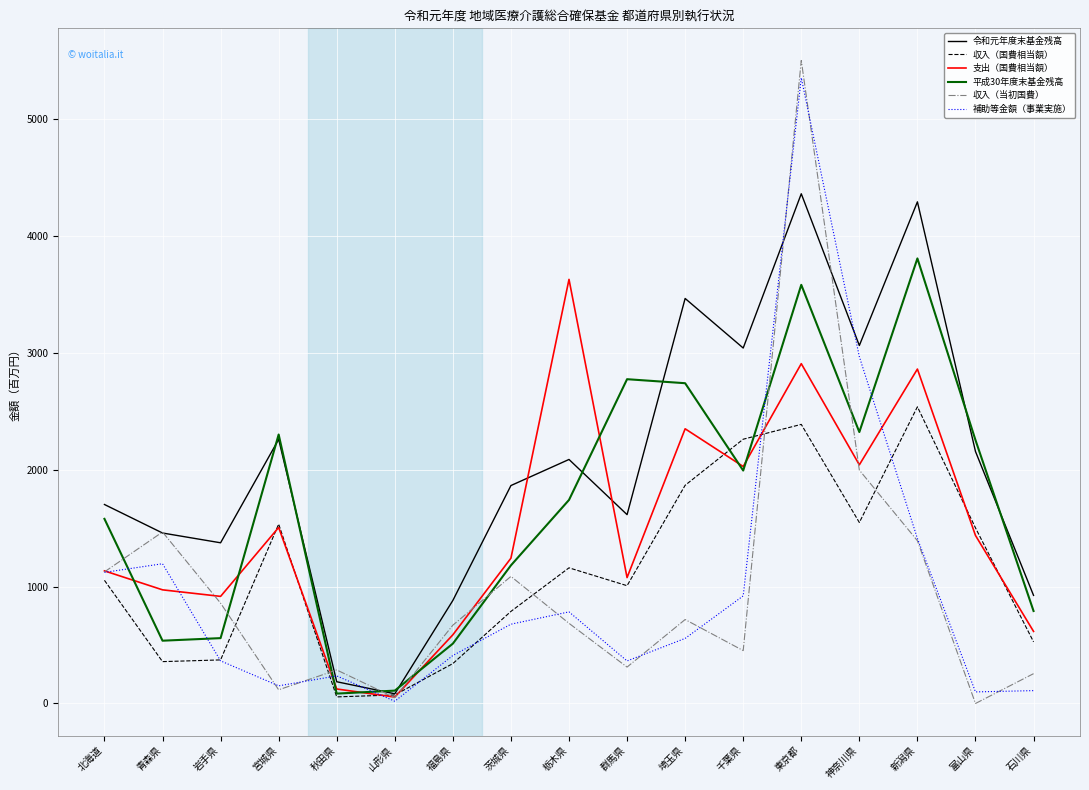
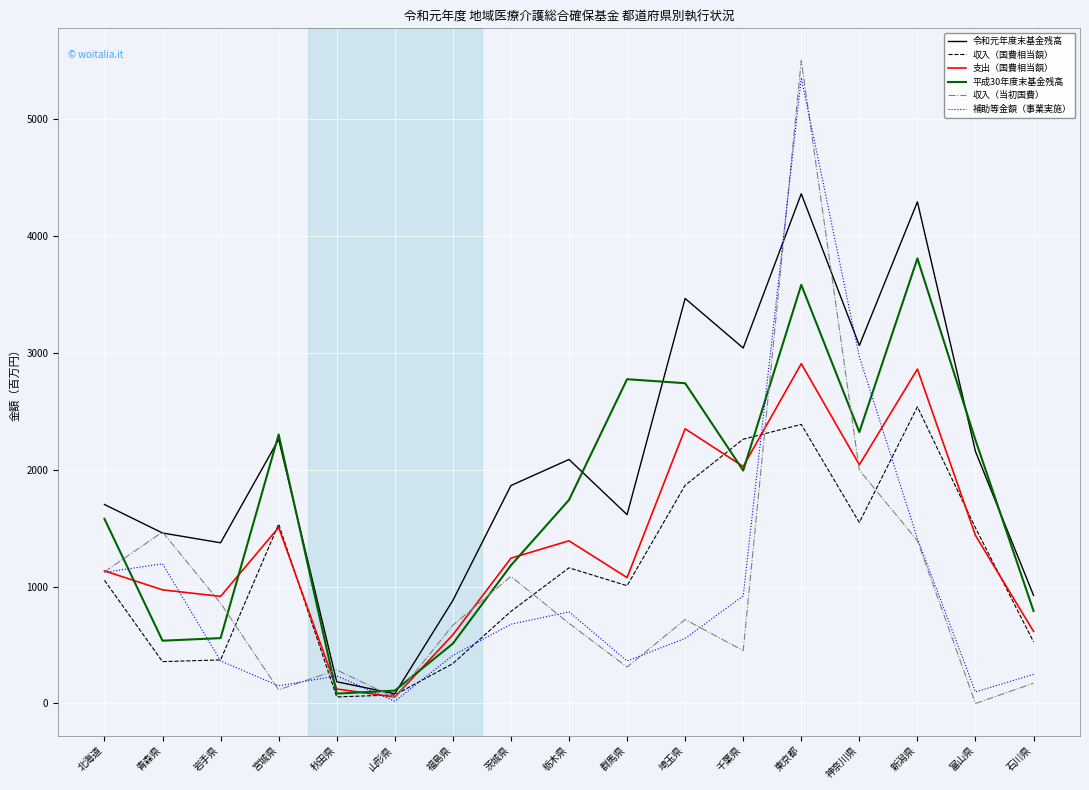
  {
    "支出（国費相当額）": {
      "青森県": 970,
      "岩手県": 920,
      "宮城県": 1510,
      "秋田県": 120,
      "福島県": 590,
      "茨城県": 1240,
-     "栃木県": 3630,
+     "栃木県": 1390,
      "群馬県": 1080,
      "埼玉県": 2350,
      "千葉県": 2030,
      "東京都": 2910,
      "神奈川県": 2040,
      "新潟県": 2860,
      "富山県": 1440,
      "石川県": 620
    },
    "平成30年度末基金残高": {
      "北海道": 1580,
      "青森県": 540,
      "岩手県": 560,
      "宮城県": 2300,
      "秋田県": 80,
      "山形県": 110,
      "福島県": 510,
      "茨城県": 1180,
      "栃木県": 1740,
      "群馬県": 2780,
      "埼玉県": 2740,
      "千葉県": 1990,
      "東京都": 3580,
      "神奈川県": 2320,
      "新潟県": 3810,
      "富山県": 2250,
      "石川県": 790
    },
    "収入（当初国費）": {
      "岩手県": 860,
      "宮城県": 120,
      "秋田県": 290,
      "福島県": 670,
      "茨城県": 1090,
      "栃木県": 690,
      "群馬県": 310,
      "埼玉県": 720,
      "千葉県": 450,
      "東京都": 5500,
      "神奈川県": 2000,
      "富山県": 0,
-     "石川県": 260
+     "石川県": 170
    },
    "補助等金額（事業実施）": {
      "青森県": 1200,
      "宮城県": 150,
      "秋田県": 240,
      "山形県": 20,
      "福島県": 410,
      "茨城県": 680,
      "栃木県": 780,
      "群馬県": 360,
      "埼玉県": 560,
      "千葉県": 920,
      "東京都": 5350,
      "神奈川県": 2970,
      "富山県": 100,
-     "石川県": 110
+     "石川県": 250
    }
  }
